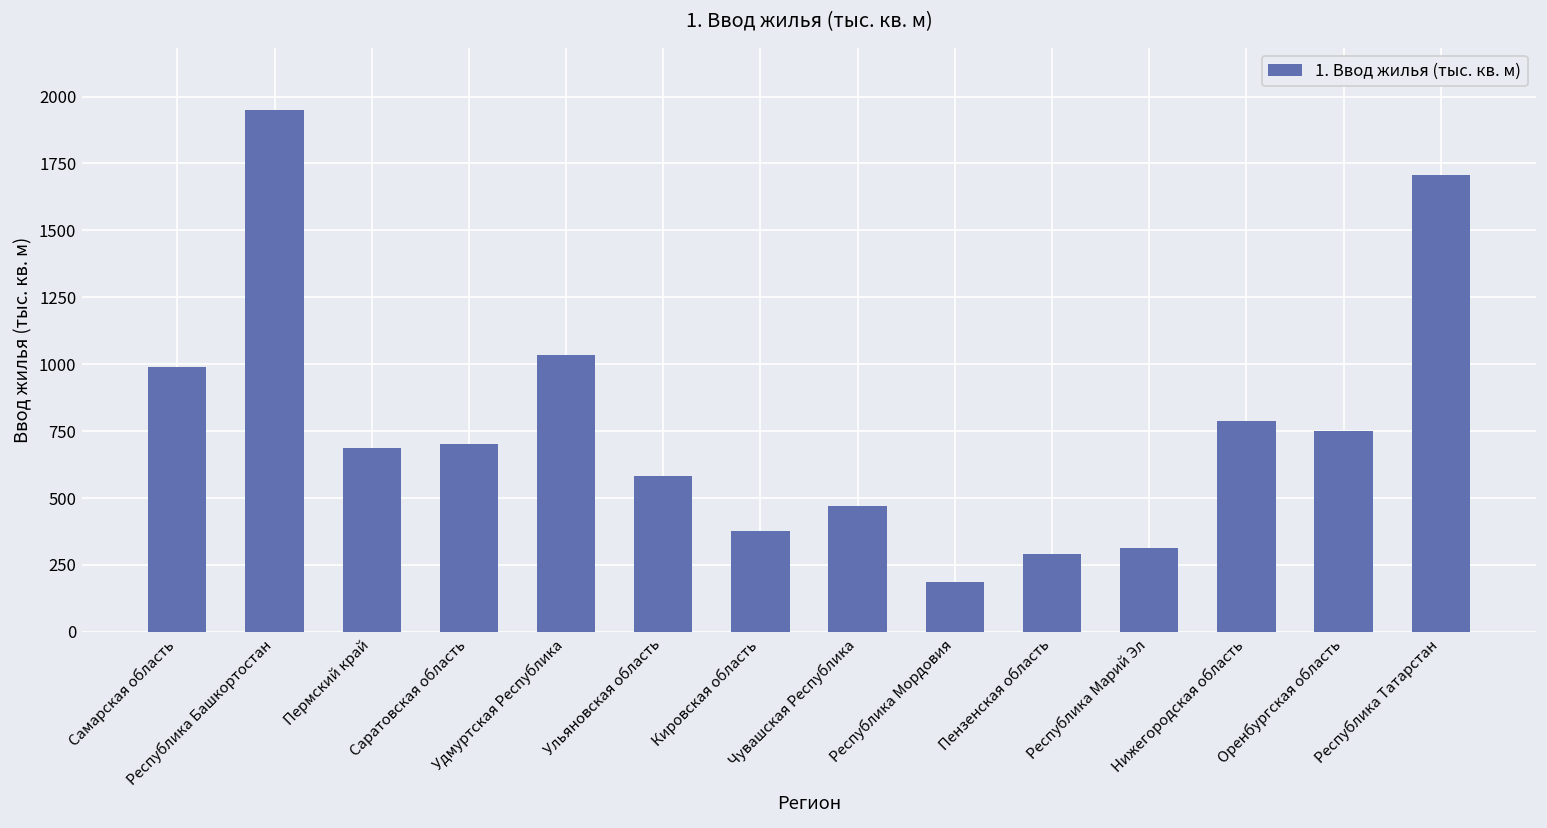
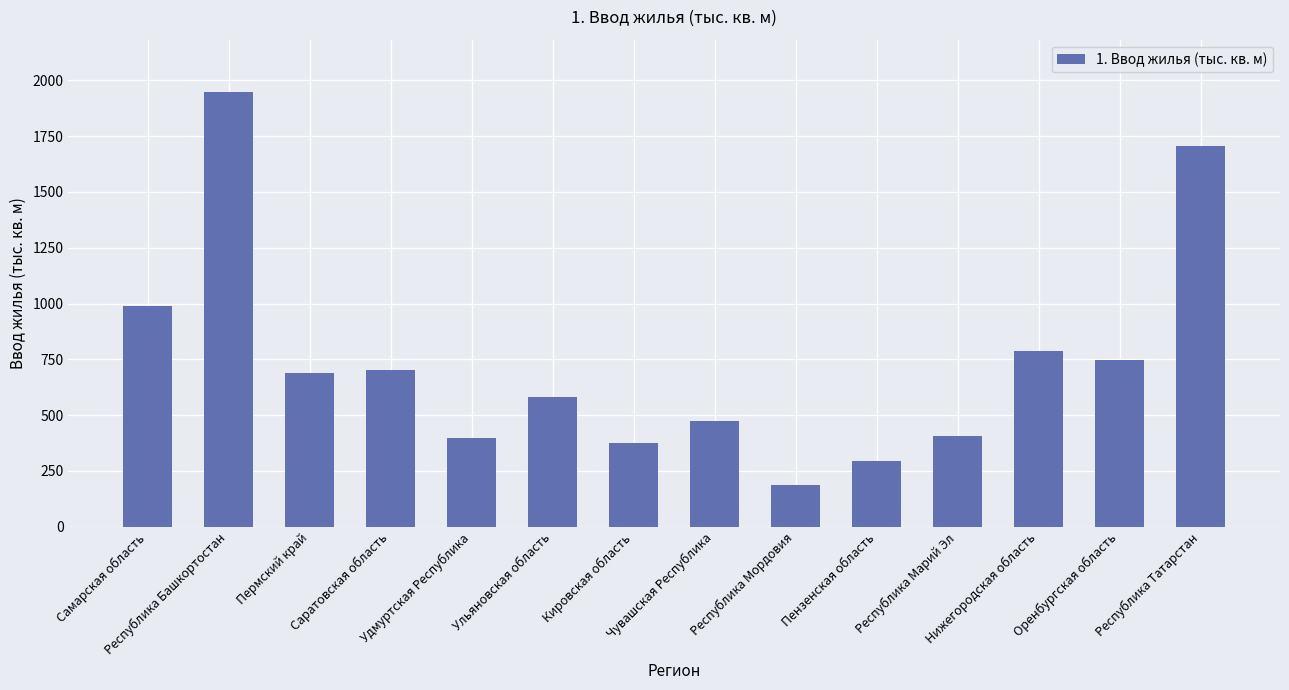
  {
    "Самарская область": 990,
    "Республика Башкортостан": 1950,
    "Пермский край": 690,
    "Саратовская область": 700,
-   "Удмуртская Республика": 1040,
+   "Удмуртская Республика": 400,
    "Ульяновская область": 580,
    "Кировская область": 380,
    "Чувашская Республика": 470,
    "Республика Мордовия": 190,
    "Пензенская область": 290,
-   "Республика Марий Эл": 310,
+   "Республика Марий Эл": 400,
    "Нижегородская область": 790,
    "Оренбургская область": 750,
    "Республика Татарстан": 1710
  }
